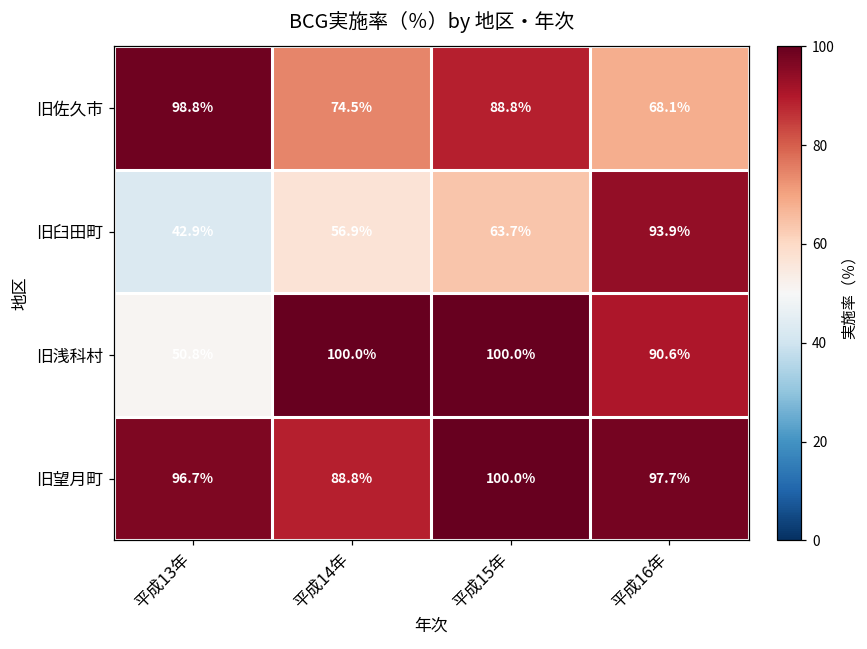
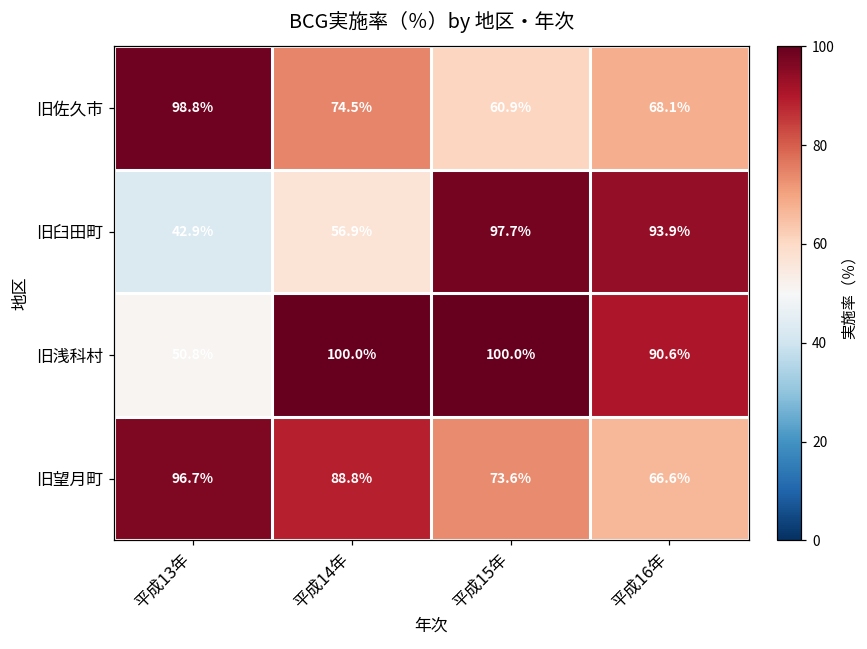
  {
    "旧佐久市": {
      "平成13年": "98.8%",
      "平成14年": "74.5%",
-     "平成15年": "88.8%",
+     "平成15年": "60.9%",
      "平成16年": "68.1%"
    },
    "旧臼田町": {
-     "平成15年": "63.7%",
+     "平成15年": "97.7%",
      "平成16年": "93.9%"
    },
    "旧浅科村": {
      "平成14年": "100.0%",
      "平成15年": "100.0%",
      "平成16年": "90.6%"
    },
    "旧望月町": {
      "平成13年": "96.7%",
      "平成14年": "88.8%",
-     "平成15年": "100.0%",
-     "平成16年": "97.7%"
+     "平成15年": "73.6%",
+     "平成16年": "66.6%"
    }
  }
